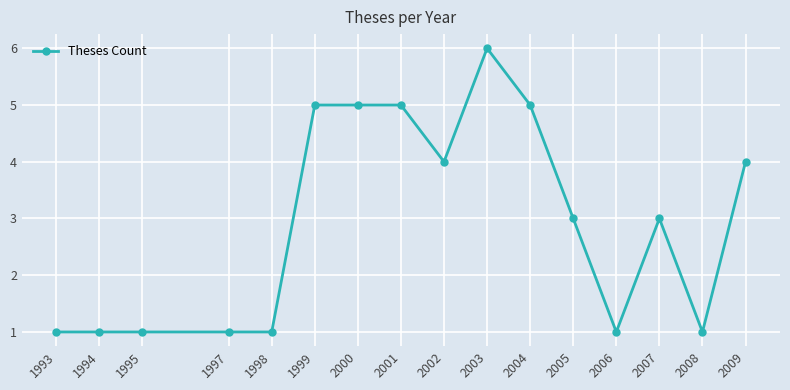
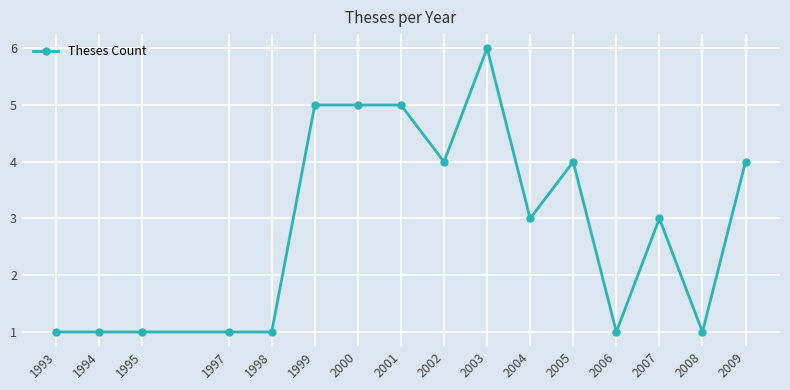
  {
    "1993": 1,
    "1994": 1,
    "1995": 1,
    "1997": 1,
    "1998": 1,
    "1999": 5,
    "2000": 5,
    "2001": 5,
    "2002": 4,
    "2003": 6,
-   "2004": 5,
-   "2005": 3,
+   "2004": 3,
+   "2005": 4,
    "2006": 1,
    "2007": 3,
    "2008": 1,
    "2009": 4
  }
